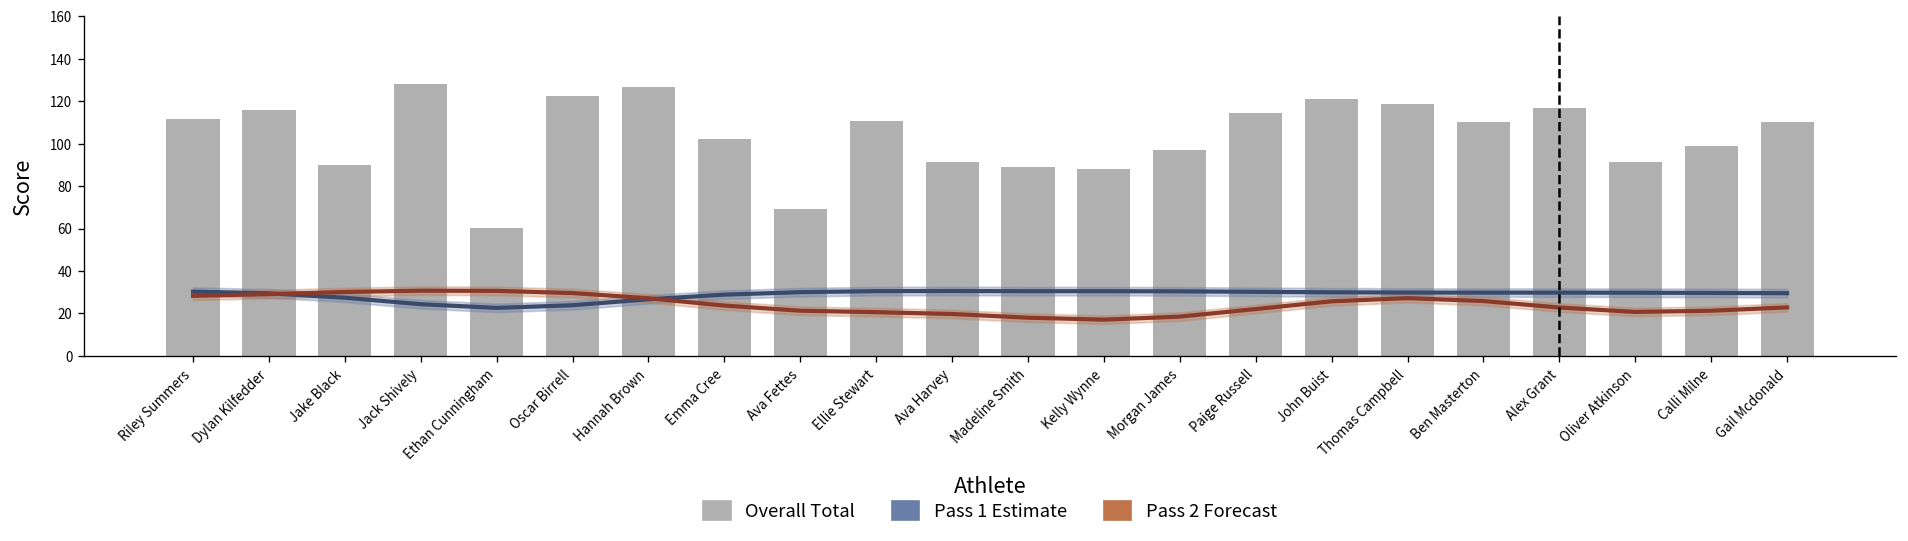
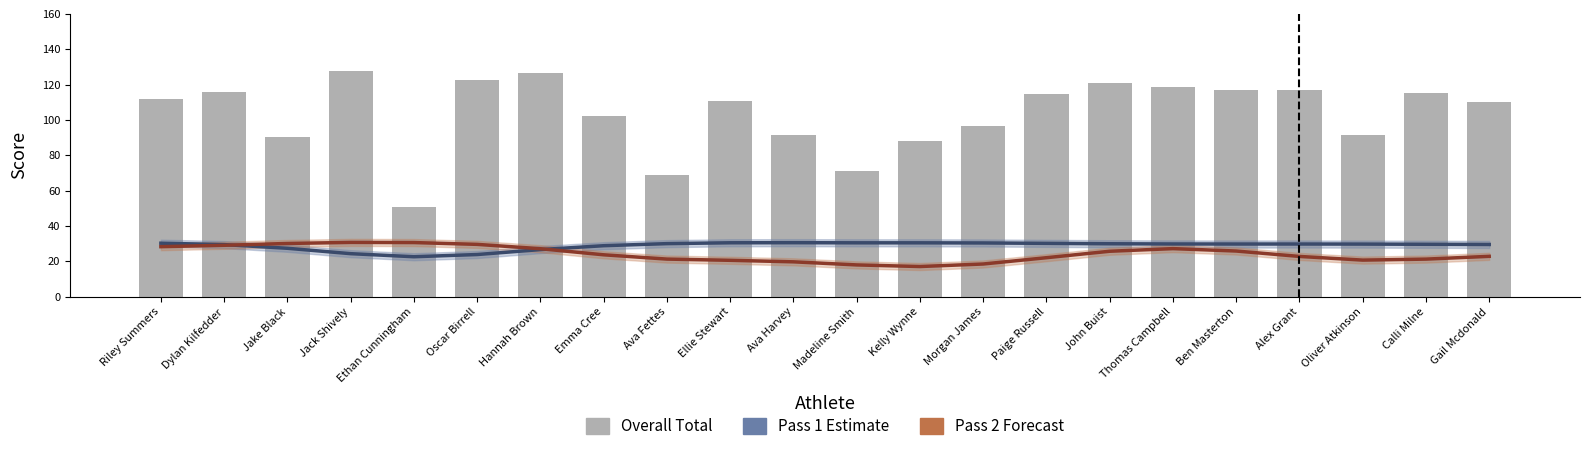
  {
    "Overall Total": {
      "Riley Summers": 112,
      "Dylan Kilfedder": 116,
      "Jake Black": 90,
      "Jack Shively": 128,
-     "Ethan Cunningham": 60,
+     "Ethan Cunningham": 51,
      "Oscar Birrell": 123,
      "Hannah Brown": 127,
      "Emma Cree": 102,
      "Ava Fettes": 69,
      "Ellie Stewart": 111,
      "Ava Harvey": 91,
-     "Madeline Smith": 89,
+     "Madeline Smith": 71,
      "Kelly Wynne": 88,
      "Morgan James": 97,
      "Paige Russell": 114,
      "John Buist": 121,
      "Thomas Campbell": 119,
-     "Ben Masterton": 110,
+     "Ben Masterton": 117,
      "Alex Grant": 117,
      "Oliver Atkinson": 92,
-     "Calli Milne": 99,
+     "Calli Milne": 115,
      "Gail Mcdonald": 110
    }
  }
